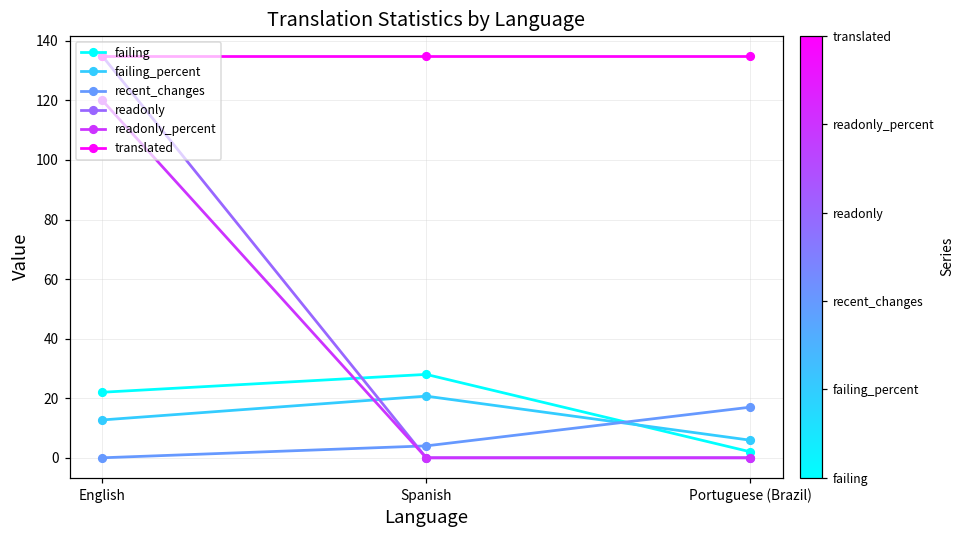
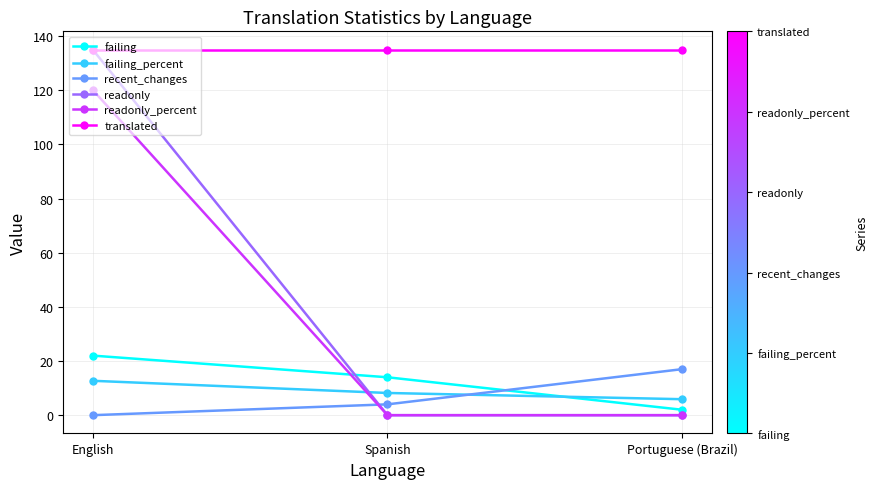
  {
    "failing": {
      "English": 22,
-     "Spanish": 28,
+     "Spanish": 14,
      "Portuguese (Brazil)": 2
    },
    "failing_percent": {
      "English": 13,
-     "Spanish": 21,
+     "Spanish": 8,
      "Portuguese (Brazil)": 6
    },
    "recent_changes": {
      "English": 0,
      "Spanish": 4,
      "Portuguese (Brazil)": 17
    },
    "translated": {
      "Spanish": 135,
      "Portuguese (Brazil)": 135
    }
  }
